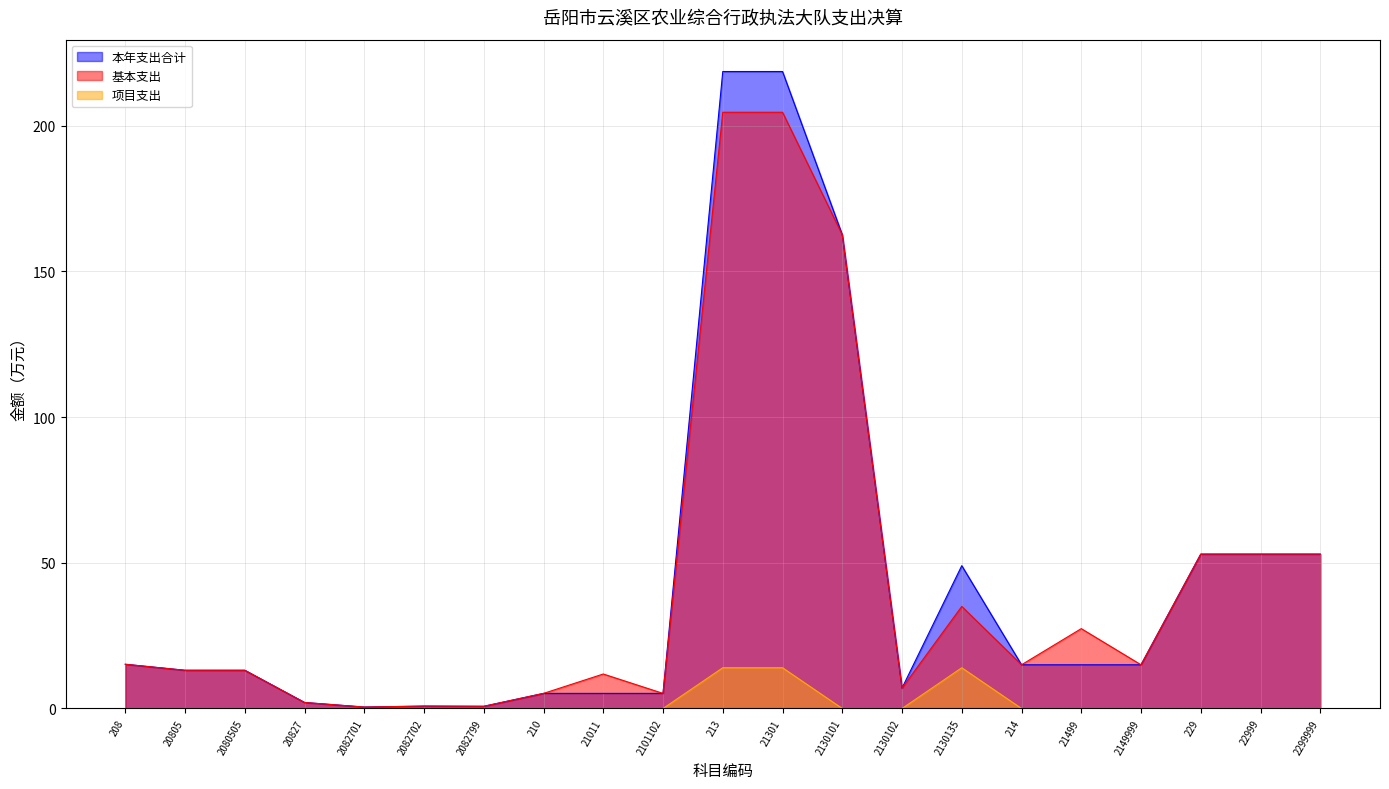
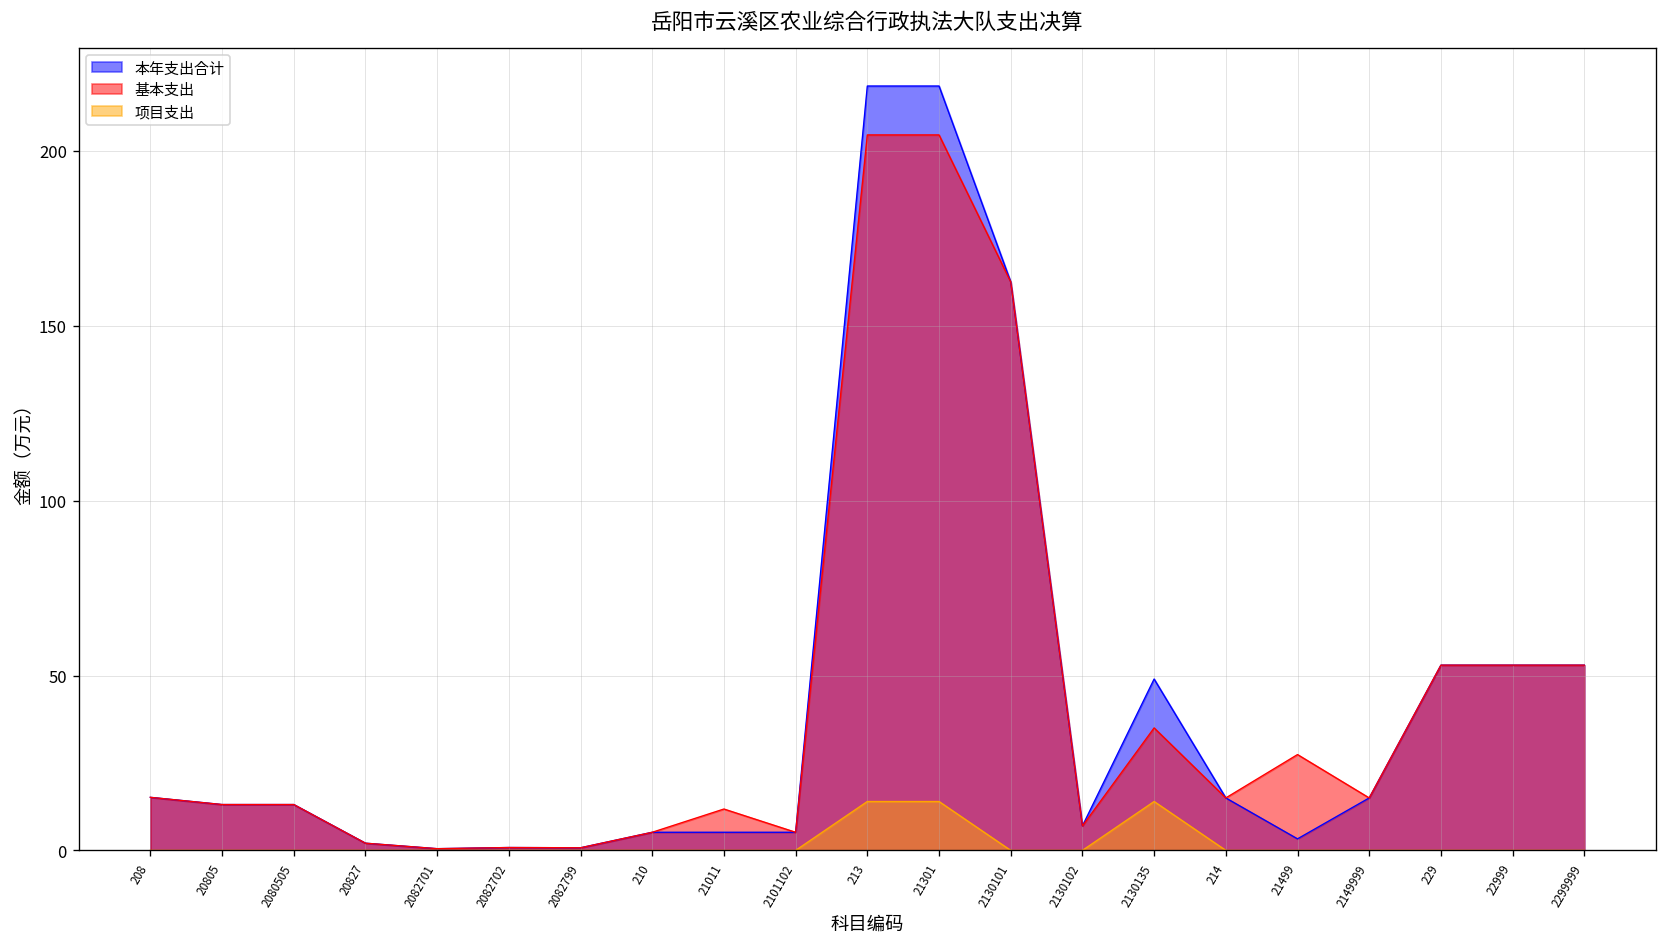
  {
    "本年支出合计": {
      "21011": 5,
      "213": 219,
      "21301": 219,
      "2130135": 49,
-     "21499": 15
+     "21499": 3
    },
    "基本支出": {
      "21011": 12,
      "213": 205,
      "21301": 205,
      "2130135": 35,
      "21499": 27
    },
    "项目支出": {
      "208": 0,
      "20805": 0,
      "2080505": 0,
      "20827": 0,
      "210": 0,
      "21011": 0,
      "2101102": 0,
      "213": 14,
      "21301": 14,
      "2130101": 0,
      "2130102": 0,
      "2130135": 14,
      "214": 0,
      "21499": 0,
      "2149999": 0,
      "229": 0,
      "22999": 0,
      "2299999": 0
    }
  }
